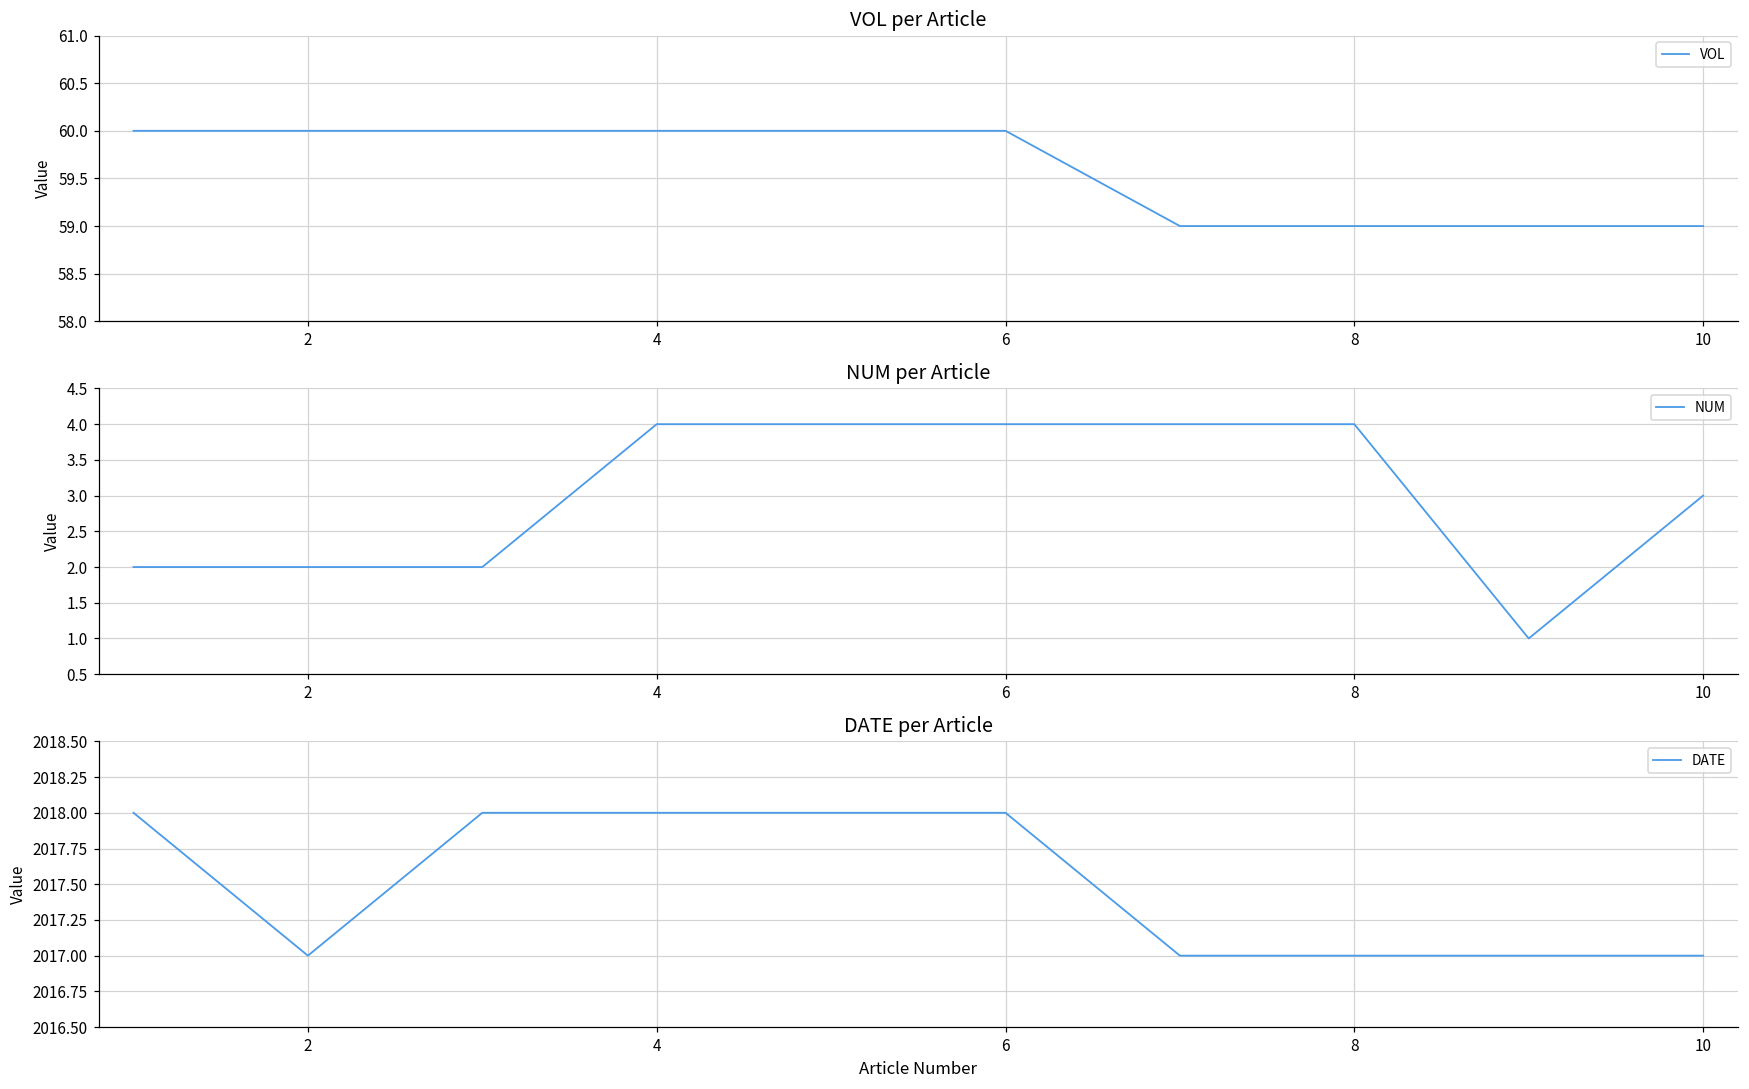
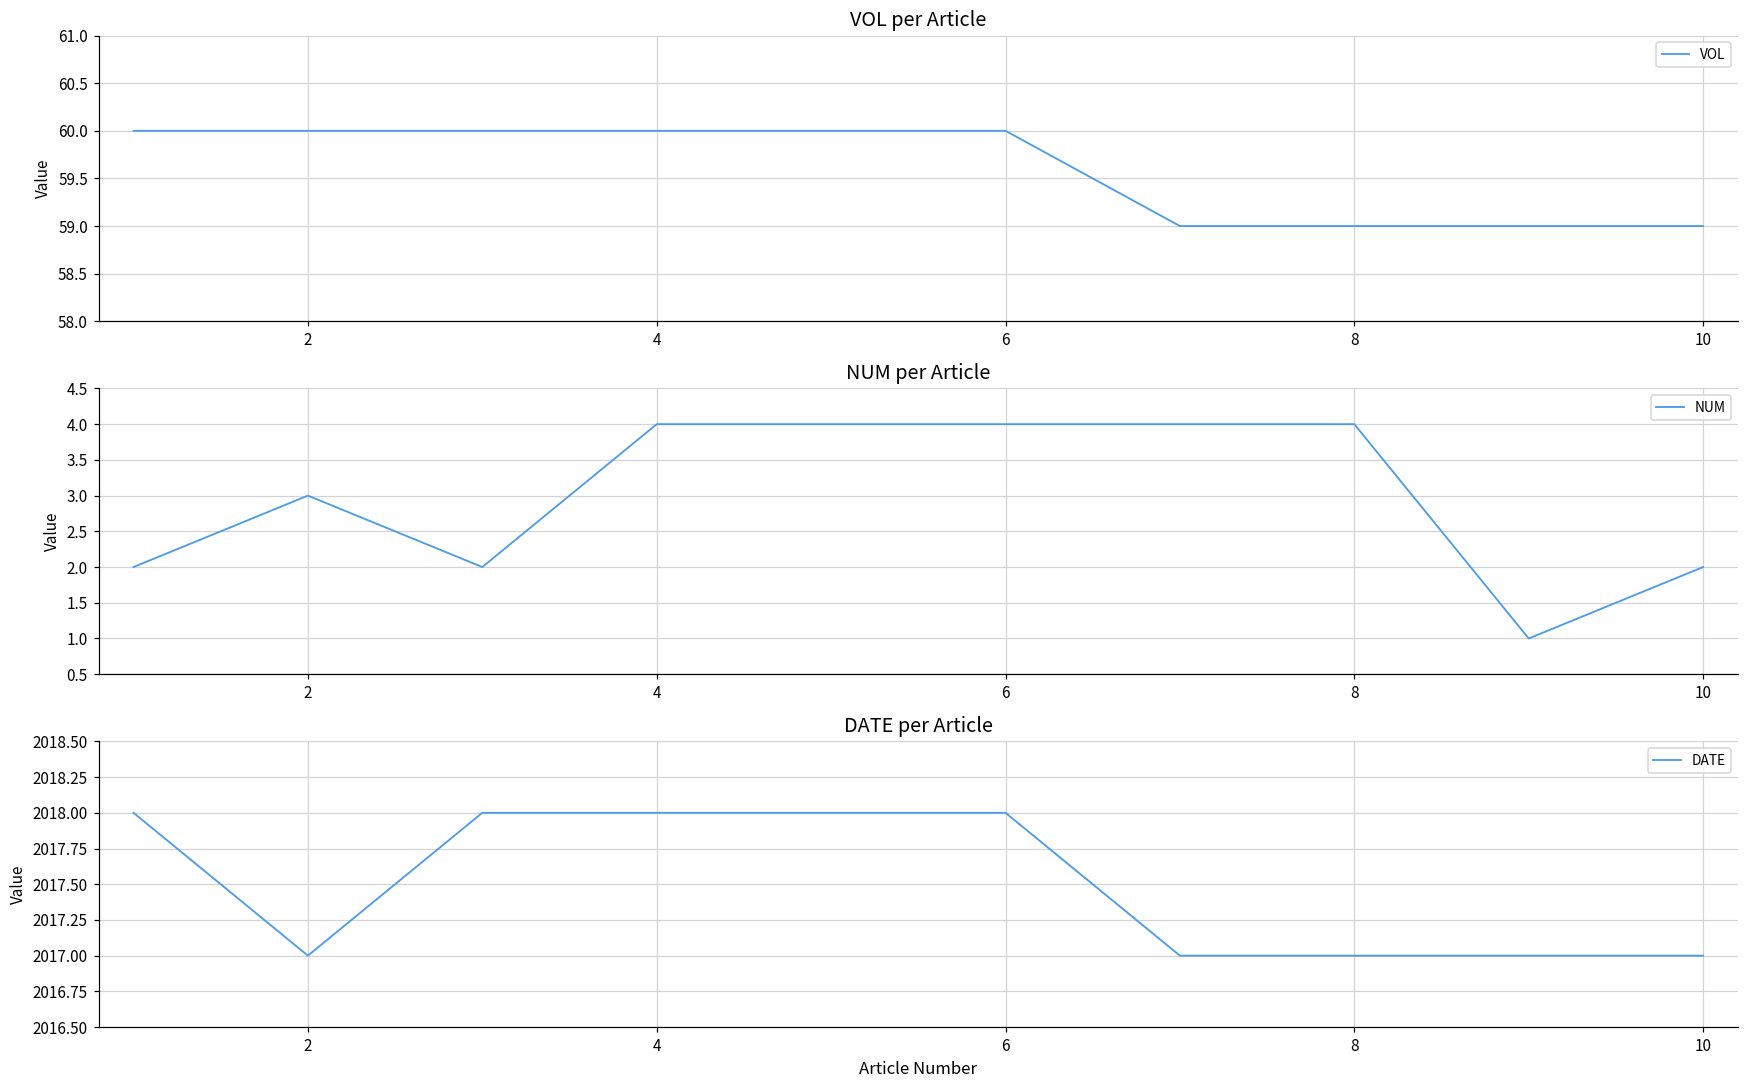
  {
    "VOL per Article": {
      "2": 60.0,
      "4": 60.0,
      "6": 60.0,
      "8": 59.0,
      "10": 59.0
    },
    "NUM per Article": {
-     "2": 2,
+     "2": 3,
      "4": 4,
      "6": 4,
      "8": 4,
-     "10": 3
+     "10": 2
    },
    "DATE per Article": {
      "2": 2017.00,
      "4": 2018.00,
      "6": 2018.00,
      "8": 2017.00,
      "10": 2017.00
    }
  }
